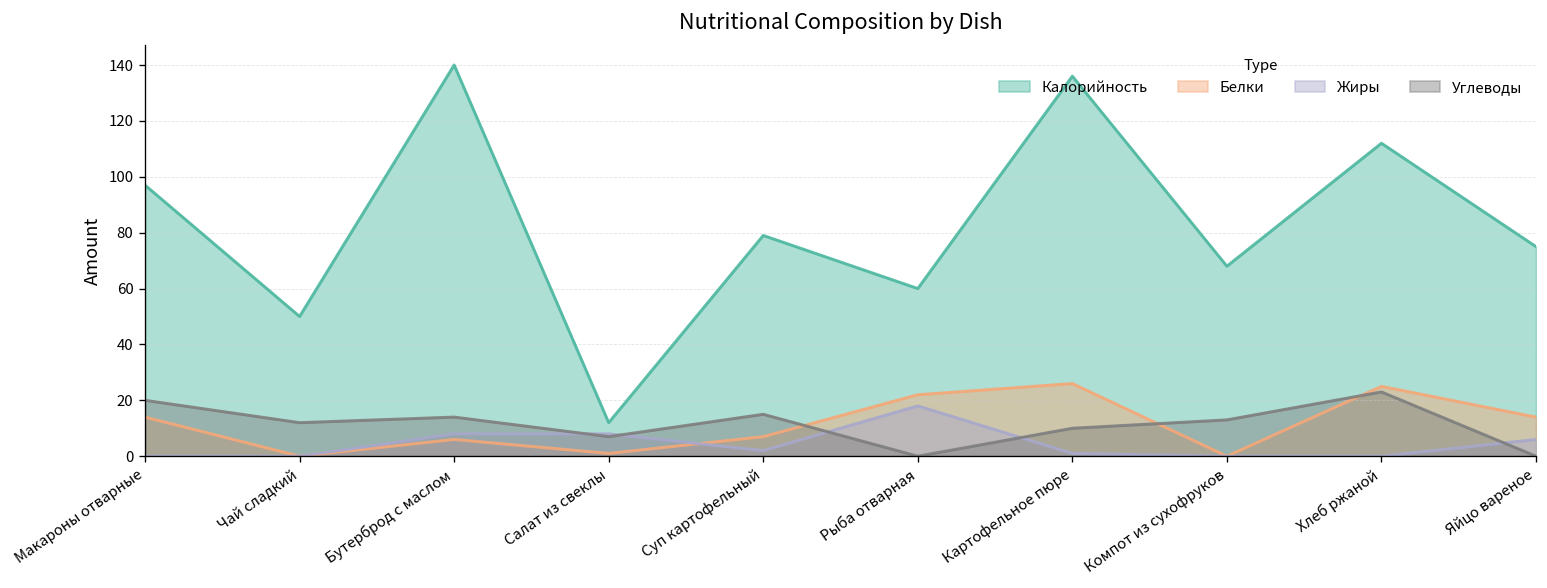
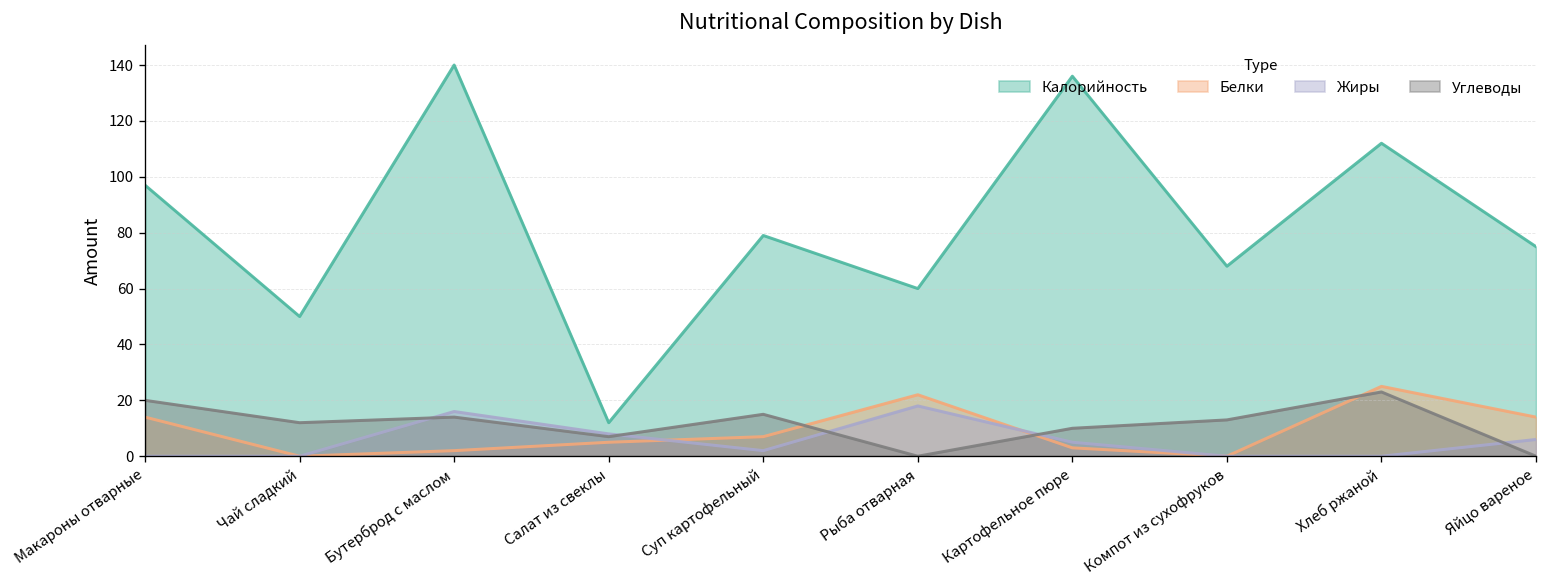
  {
    "Белки": {
      "Макароны отварные": 14,
-     "Бутерброд с маслом": 6,
-     "Салат из свеклы": 1,
+     "Бутерброд с маслом": 2,
+     "Салат из свеклы": 5,
      "Суп картофельный": 7,
      "Рыба отварная": 22,
-     "Картофельное пюре": 26,
+     "Картофельное пюре": 3,
      "Хлеб ржаной": 25,
      "Яйцо вареное": 14
    },
    "Жиры": {
      "Макароны отварные": 0,
-     "Бутерброд с маслом": 8,
+     "Бутерброд с маслом": 16,
      "Суп картофельный": 2,
      "Рыба отварная": 18,
-     "Картофельное пюре": 1,
+     "Картофельное пюре": 5,
      "Хлеб ржаной": 0,
      "Яйцо вареное": 6
    }
  }
